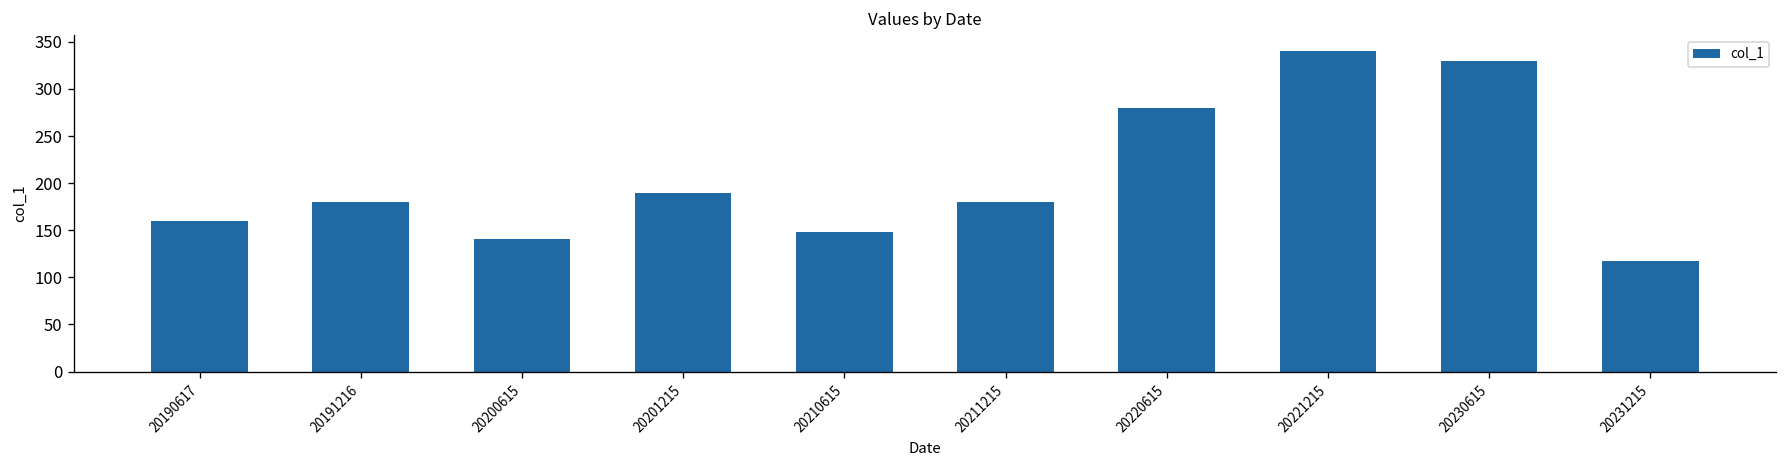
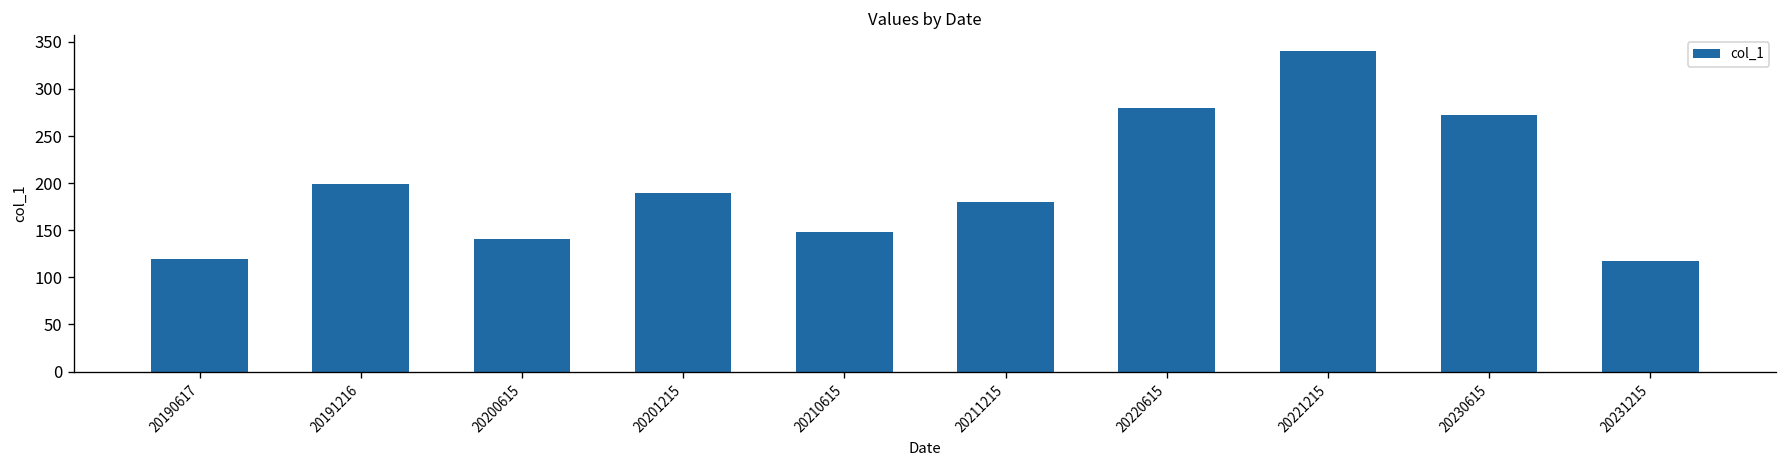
  {
-   "20190617": 160,
-   "20191216": 180,
+   "20190617": 120,
+   "20191216": 200,
    "20200615": 140,
    "20201215": 190,
    "20210615": 150,
    "20211215": 180,
    "20220615": 280,
    "20221215": 340,
-   "20230615": 330,
+   "20230615": 270,
    "20231215": 120
  }
